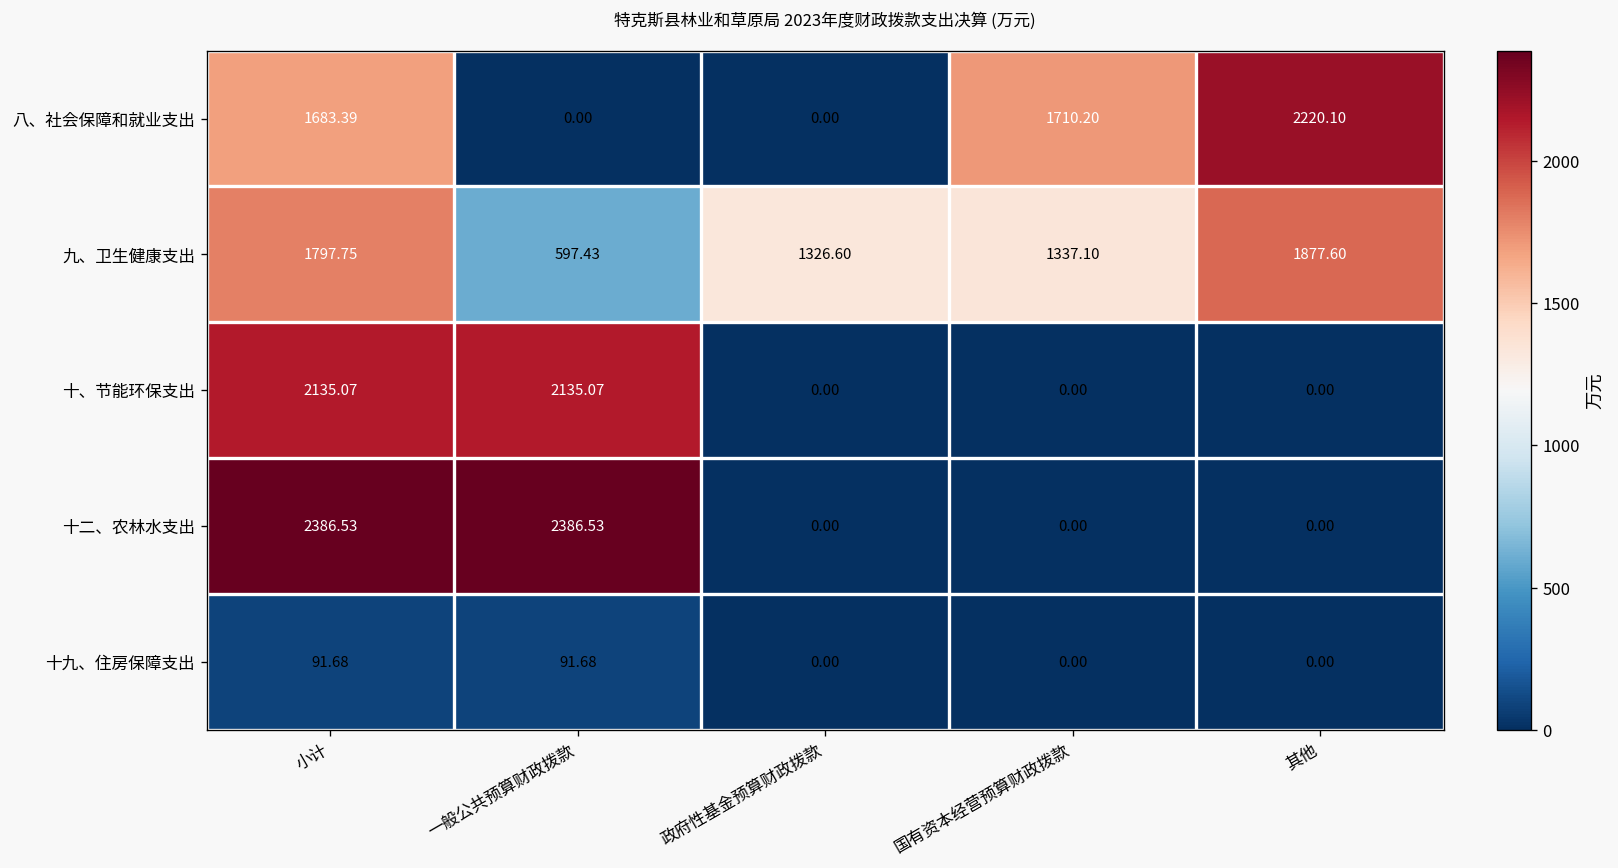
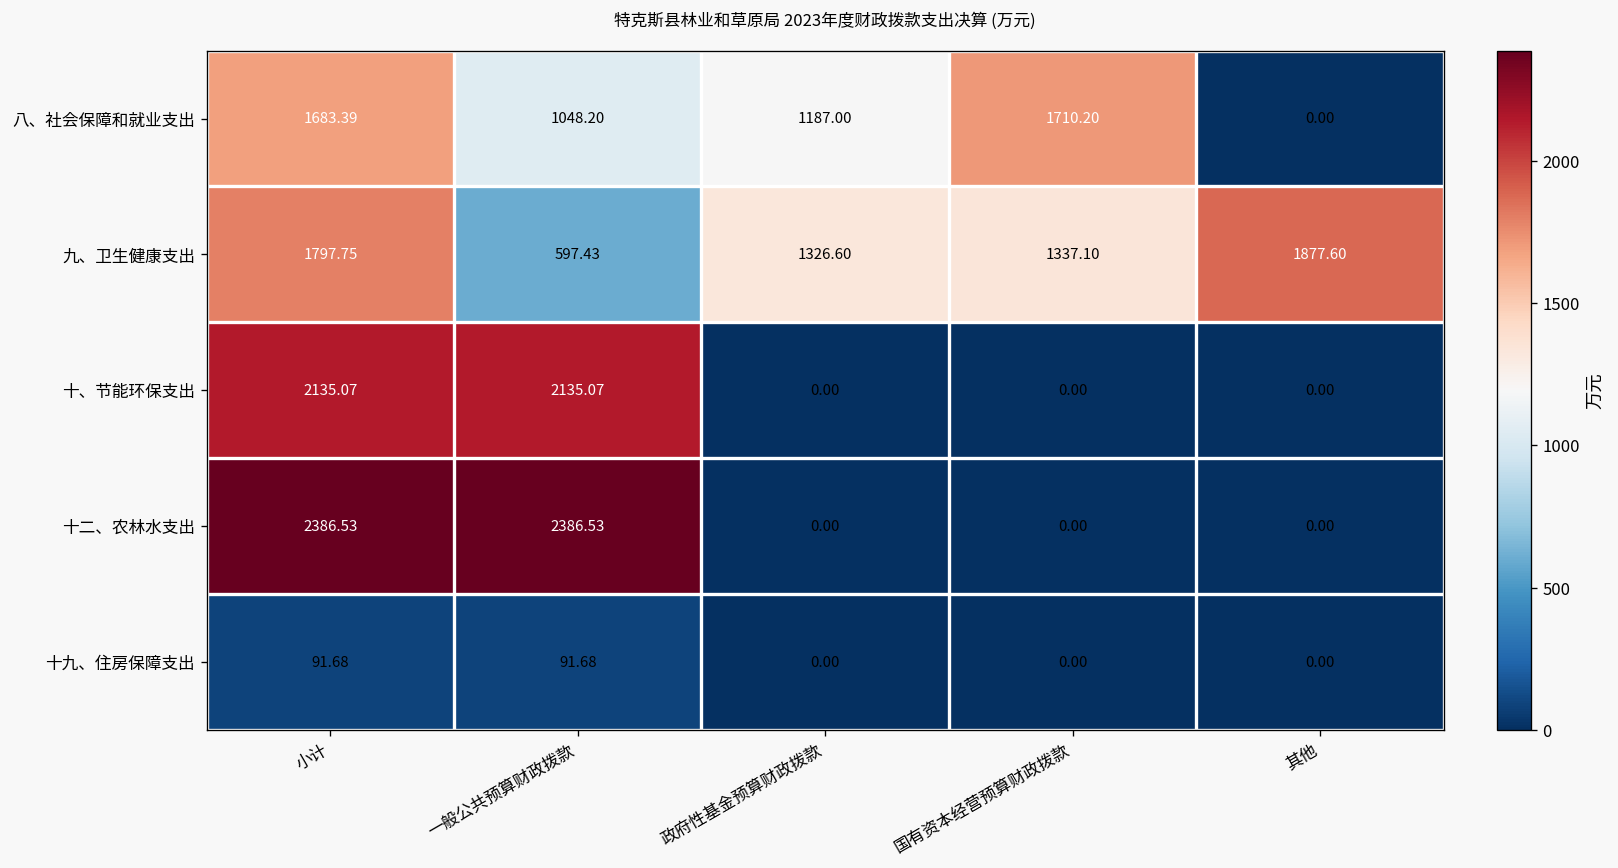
  {
    "八、社会保障和就业支出": {
      "小计": 1683.39,
-     "一般公共预算财政拨款": 0.00,
-     "政府性基金预算财政拨款": 0.00,
+     "一般公共预算财政拨款": 1048.20,
+     "政府性基金预算财政拨款": 1187.00,
      "国有资本经营预算财政拨款": 1710.20,
-     "其他": 2220.10
+     "其他": 0.00
    },
    "九、卫生健康支出": {
      "小计": 1797.75,
      "一般公共预算财政拨款": 597.43,
      "政府性基金预算财政拨款": 1326.60,
      "国有资本经营预算财政拨款": 1337.10,
      "其他": 1877.60
    },
    "十、节能环保支出": {
      "小计": 2135.07,
      "一般公共预算财政拨款": 2135.07,
      "政府性基金预算财政拨款": 0.00,
      "国有资本经营预算财政拨款": 0.00,
      "其他": 0.00
    },
    "十二、农林水支出": {
      "小计": 2386.53,
      "一般公共预算财政拨款": 2386.53,
      "政府性基金预算财政拨款": 0.00,
      "国有资本经营预算财政拨款": 0.00,
      "其他": 0.00
    },
    "十九、住房保障支出": {
      "小计": 91.68,
      "一般公共预算财政拨款": 91.68,
      "政府性基金预算财政拨款": 0.00,
      "国有资本经营预算财政拨款": 0.00,
      "其他": 0.00
    }
  }
